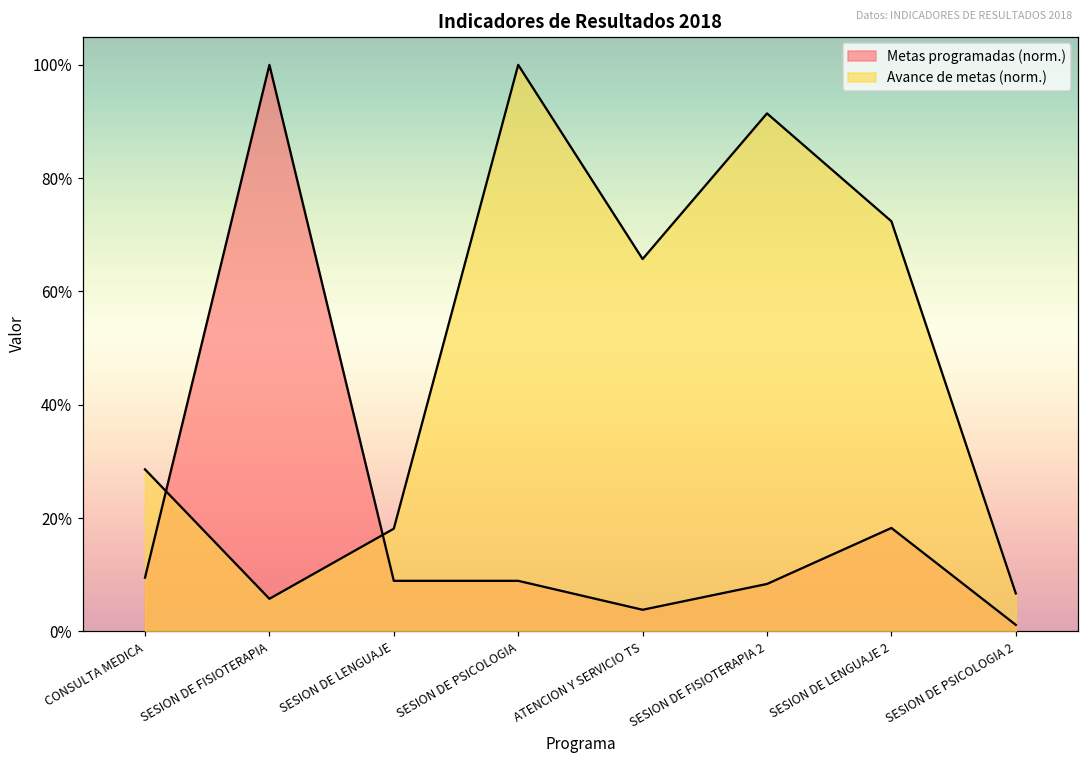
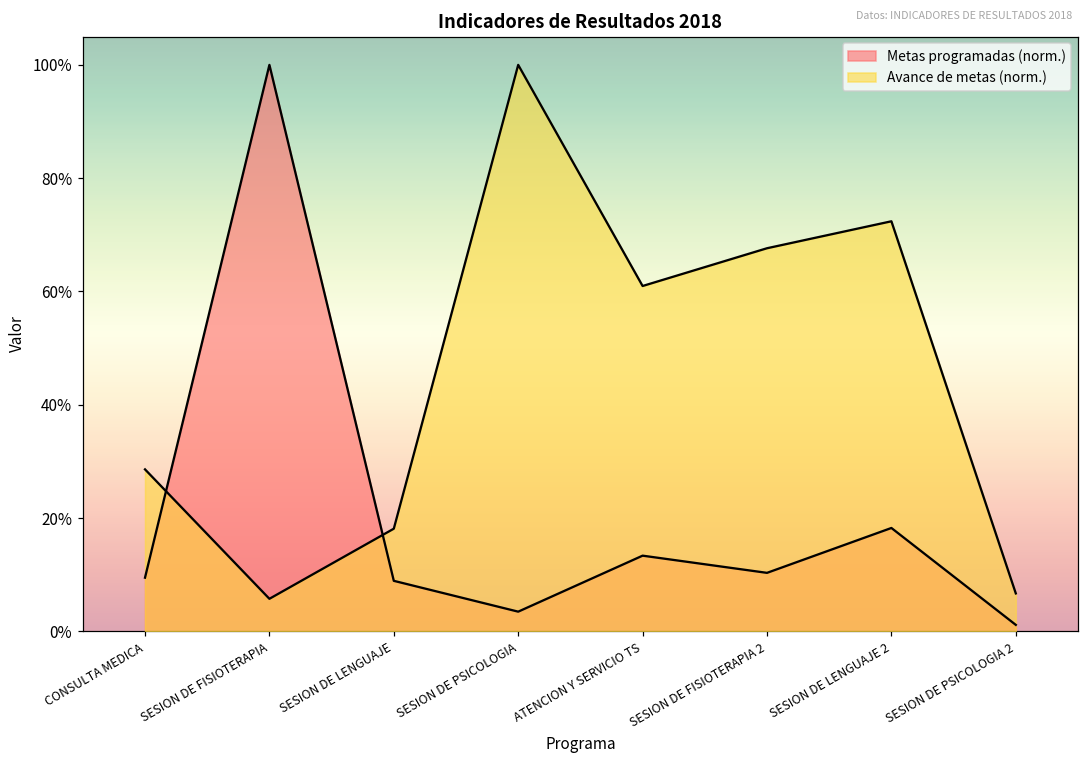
  {
    "Metas programadas (norm.)": {
      "CONSULTA MEDICA": "9%",
      "SESION DE FISIOTERAPIA": "100%",
      "SESION DE LENGUAJE": "9%",
-     "SESION DE PSICOLOGIA": "9%",
-     "ATENCION Y SERVICIO TS": "4%",
-     "SESION DE FISIOTERAPIA 2": "8%",
+     "SESION DE PSICOLOGIA": "3%",
+     "ATENCION Y SERVICIO TS": "13%",
+     "SESION DE FISIOTERAPIA 2": "10%",
      "SESION DE LENGUAJE 2": "18%",
      "SESION DE PSICOLOGIA 2": "1%"
    },
    "Avance de metas (norm.)": {
      "CONSULTA MEDICA": "29%",
      "SESION DE FISIOTERAPIA": "6%",
      "SESION DE LENGUAJE": "18%",
      "SESION DE PSICOLOGIA": "100%",
-     "ATENCION Y SERVICIO TS": "66%",
-     "SESION DE FISIOTERAPIA 2": "91%",
+     "ATENCION Y SERVICIO TS": "61%",
+     "SESION DE FISIOTERAPIA 2": "68%",
      "SESION DE LENGUAJE 2": "72%",
      "SESION DE PSICOLOGIA 2": "7%"
    }
  }
